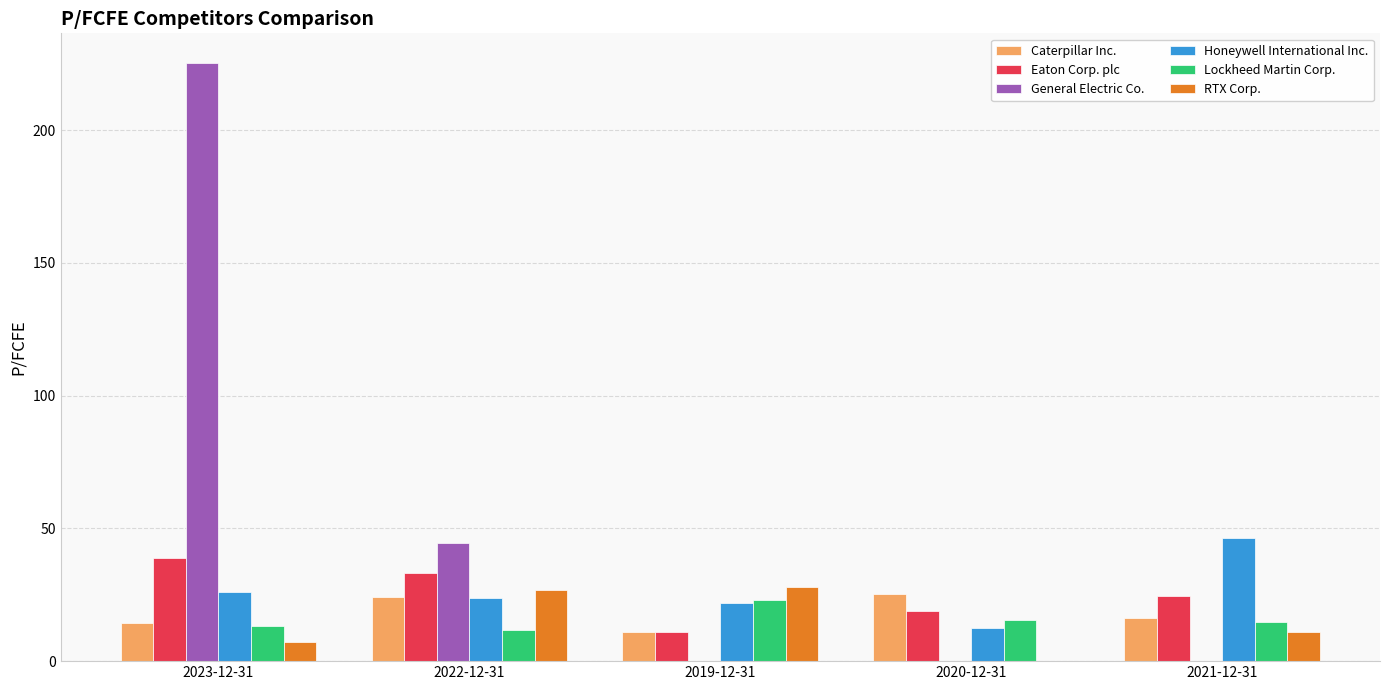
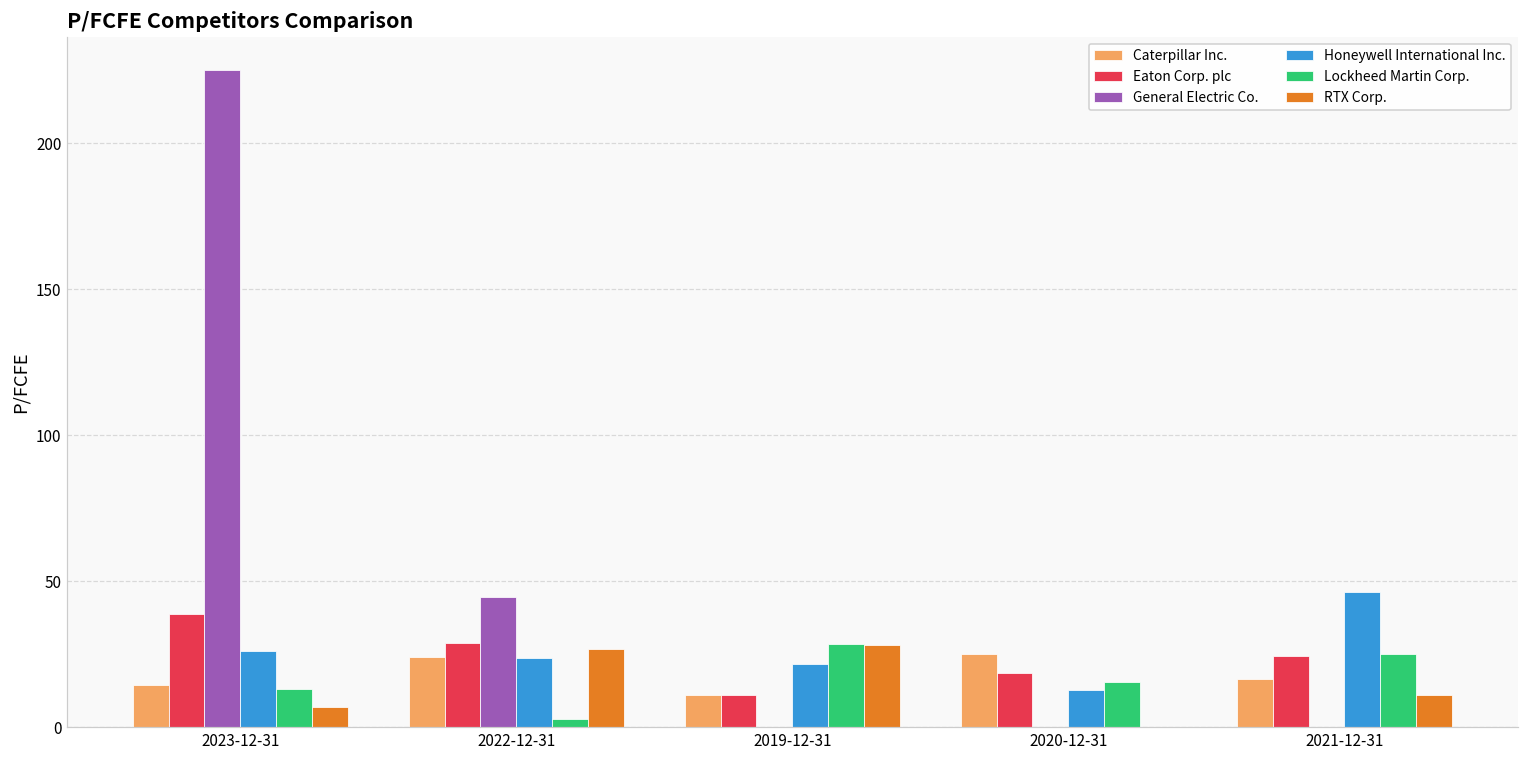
  {
    "Caterpillar Inc.": {
      "2023-12-31": 14,
      "2022-12-31": 24,
      "2019-12-31": 11,
      "2020-12-31": 25,
      "2021-12-31": 16
    },
    "Eaton Corp. plc": {
      "2023-12-31": 39,
-     "2022-12-31": 33,
+     "2022-12-31": 29,
      "2019-12-31": 11,
      "2020-12-31": 19,
      "2021-12-31": 24
    },
    "General Electric Co.": {
      "2023-12-31": 225,
      "2022-12-31": 44,
      "2019-12-31": 0,
      "2020-12-31": 0,
      "2021-12-31": 0
    },
    "Honeywell International Inc.": {
      "2023-12-31": 26,
      "2022-12-31": 24,
      "2019-12-31": 22,
      "2020-12-31": 13,
      "2021-12-31": 46
    },
    "Lockheed Martin Corp.": {
      "2023-12-31": 13,
-     "2022-12-31": 12,
-     "2019-12-31": 23,
+     "2022-12-31": 3,
+     "2019-12-31": 29,
      "2020-12-31": 16,
-     "2021-12-31": 15
+     "2021-12-31": 25
    },
    "RTX Corp.": {
      "2023-12-31": 7,
      "2022-12-31": 27,
      "2019-12-31": 28,
      "2020-12-31": 0,
      "2021-12-31": 11
    }
  }
